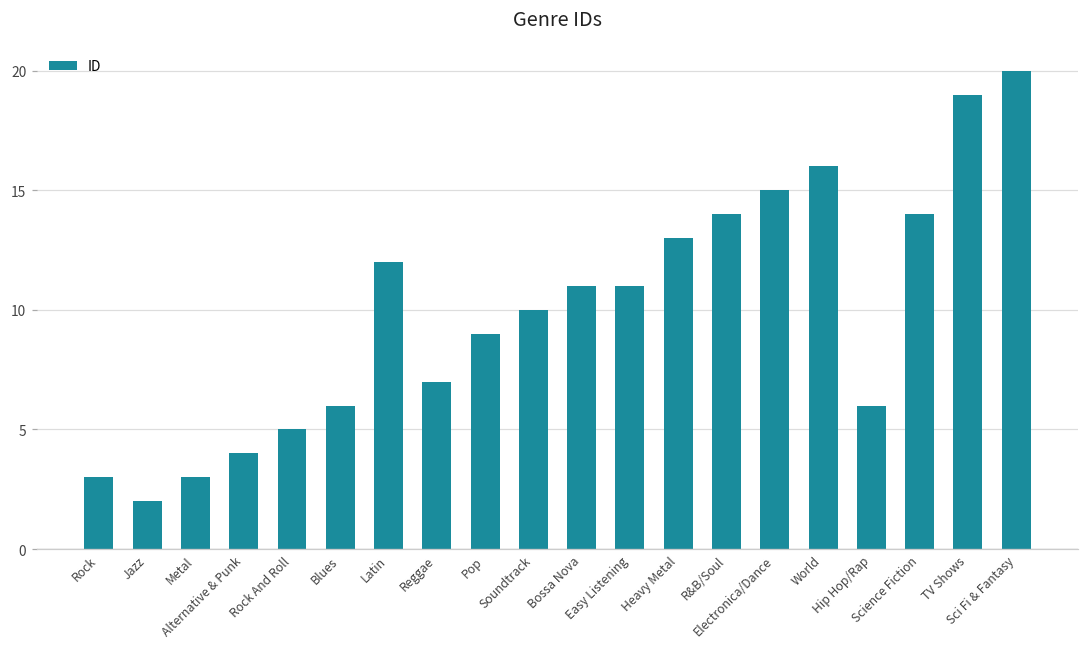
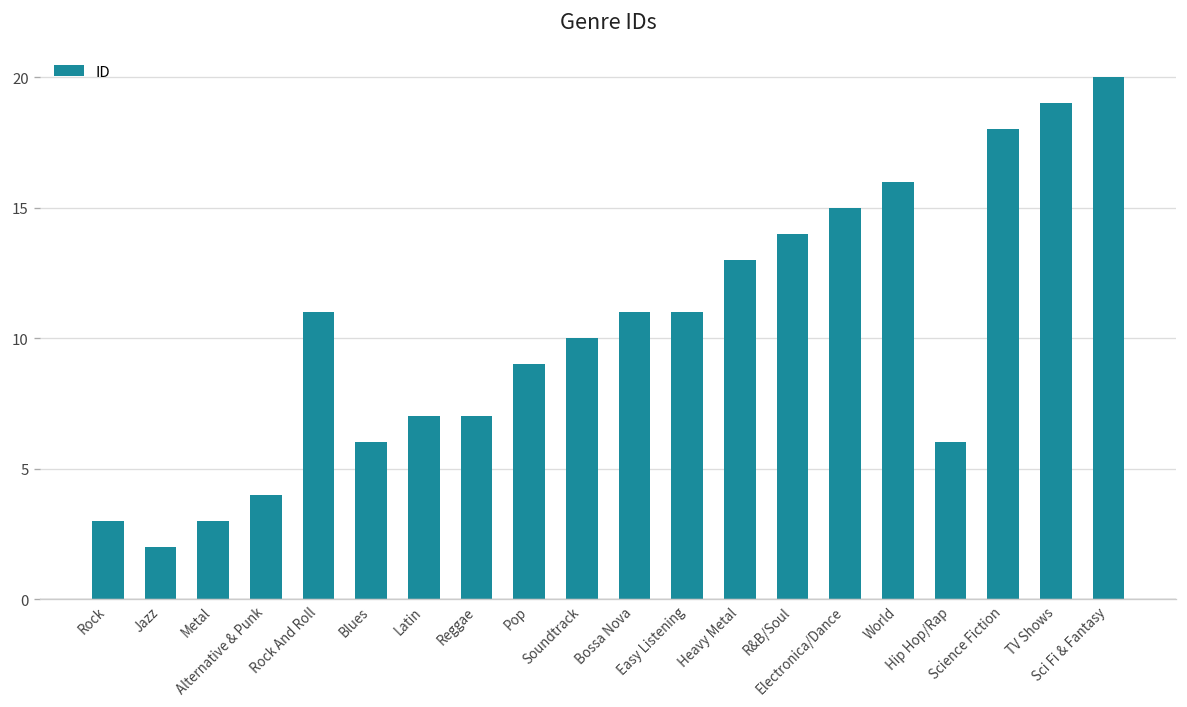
  {
    "Rock": 3,
    "Jazz": 2,
    "Metal": 3,
    "Alternative & Punk": 4,
-   "Rock And Roll": 5,
+   "Rock And Roll": 11,
    "Blues": 6,
-   "Latin": 12,
+   "Latin": 7,
    "Reggae": 7,
    "Pop": 9,
    "Soundtrack": 10,
    "Bossa Nova": 11,
    "Easy Listening": 11,
    "Heavy Metal": 13,
    "R&B/Soul": 14,
    "Electronica/Dance": 15,
    "World": 16,
    "Hip Hop/Rap": 6,
-   "Science Fiction": 14,
+   "Science Fiction": 18,
    "TV Shows": 19,
    "Sci Fi & Fantasy": 20
  }
